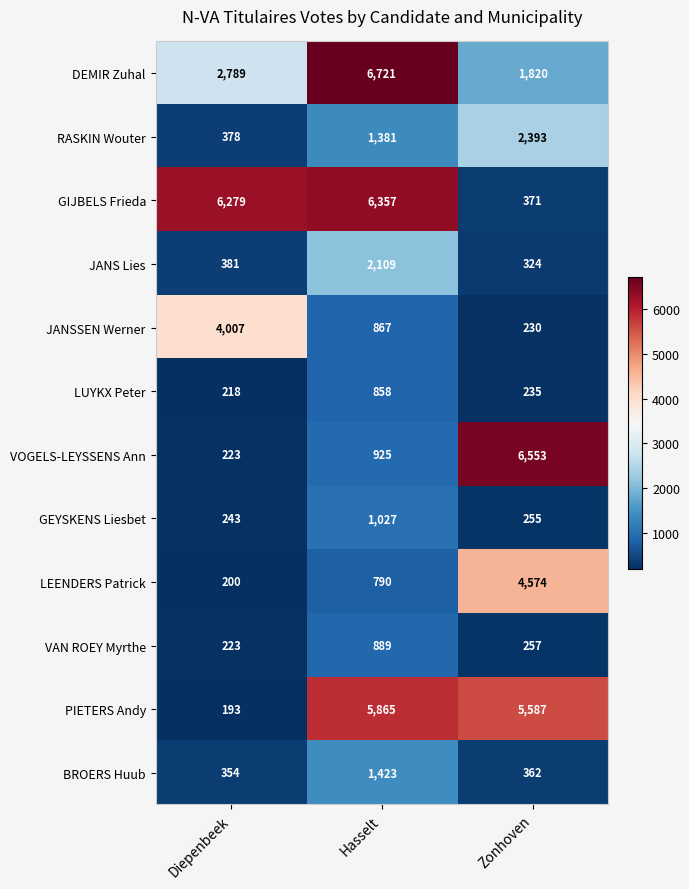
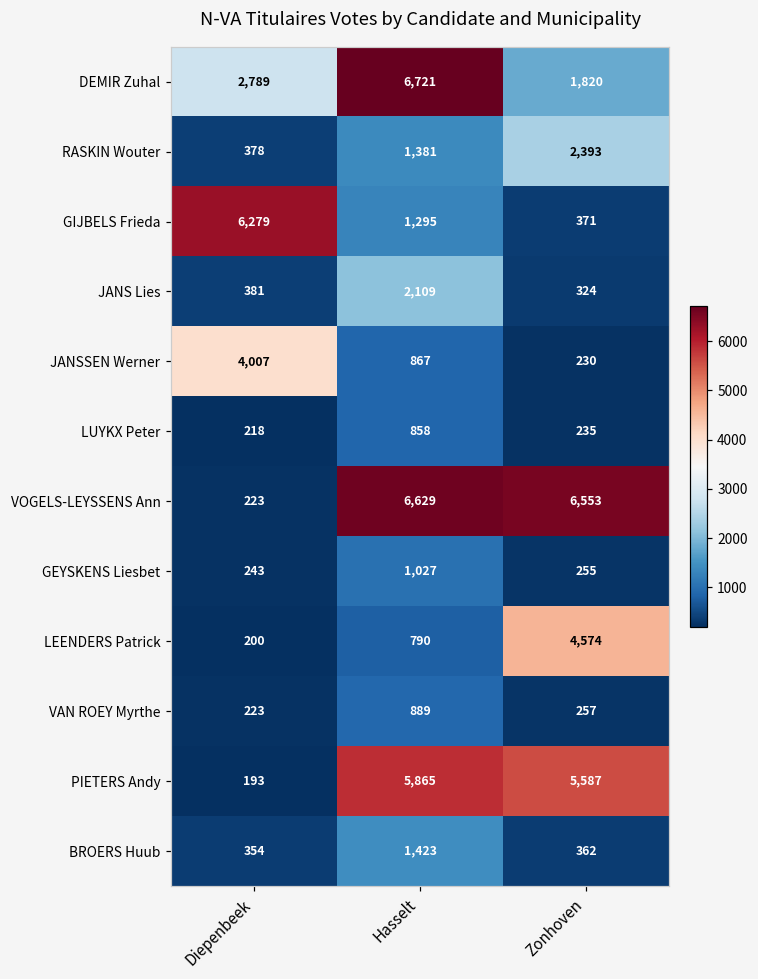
  {
    "DEMIR Zuhal": {
      "Diepenbeek": "2,789",
      "Hasselt": "6,721",
      "Zonhoven": "1,820"
    },
    "RASKIN Wouter": {
      "Diepenbeek": "378",
      "Hasselt": "1,381",
      "Zonhoven": "2,393"
    },
    "GIJBELS Frieda": {
      "Diepenbeek": "6,279",
-     "Hasselt": "6,357",
+     "Hasselt": "1,295",
      "Zonhoven": "371"
    },
    "JANS Lies": {
      "Diepenbeek": "381",
      "Hasselt": "2,109",
      "Zonhoven": "324"
    },
    "JANSSEN Werner": {
      "Diepenbeek": "4,007",
      "Hasselt": "867",
      "Zonhoven": "230"
    },
    "LUYKX Peter": {
      "Diepenbeek": "218",
      "Hasselt": "858",
      "Zonhoven": "235"
    },
    "VOGELS-LEYSSENS Ann": {
      "Diepenbeek": "223",
-     "Hasselt": "925",
+     "Hasselt": "6,629",
      "Zonhoven": "6,553"
    },
    "GEYSKENS Liesbet": {
      "Diepenbeek": "243",
      "Hasselt": "1,027",
      "Zonhoven": "255"
    },
    "LEENDERS Patrick": {
      "Diepenbeek": "200",
      "Hasselt": "790",
      "Zonhoven": "4,574"
    },
    "VAN ROEY Myrthe": {
      "Diepenbeek": "223",
      "Hasselt": "889",
      "Zonhoven": "257"
    },
    "PIETERS Andy": {
      "Diepenbeek": "193",
      "Hasselt": "5,865",
      "Zonhoven": "5,587"
    },
    "BROERS Huub": {
      "Diepenbeek": "354",
      "Hasselt": "1,423",
      "Zonhoven": "362"
    }
  }
